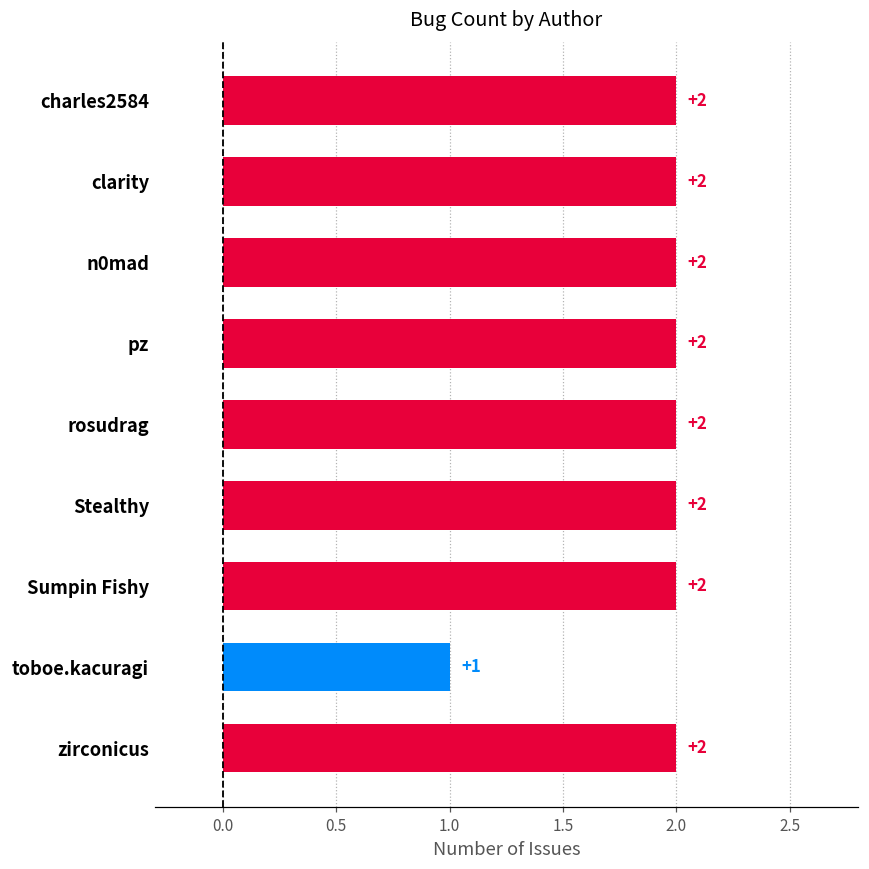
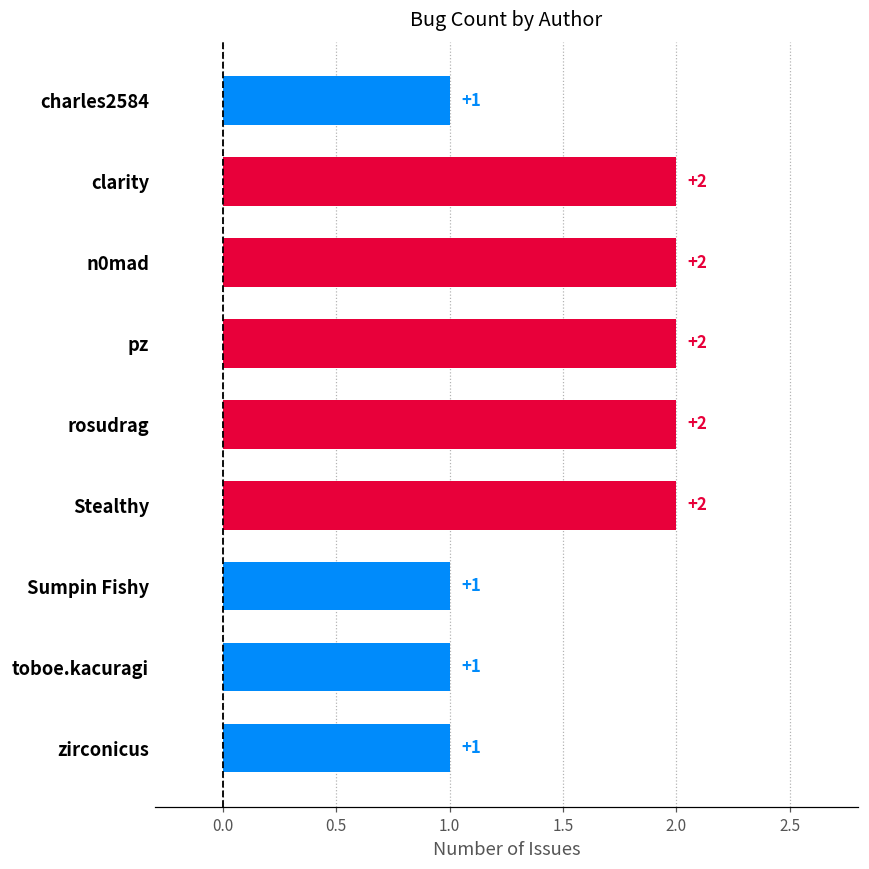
  {
-   "charles2584": "+2",
+   "charles2584": "+1",
    "clarity": "+2",
    "n0mad": "+2",
    "pz": "+2",
    "rosudrag": "+2",
    "Stealthy": "+2",
-   "Sumpin Fishy": "+2",
+   "Sumpin Fishy": "+1",
    "toboe.kacuragi": "+1",
-   "zirconicus": "+2"
+   "zirconicus": "+1"
  }
